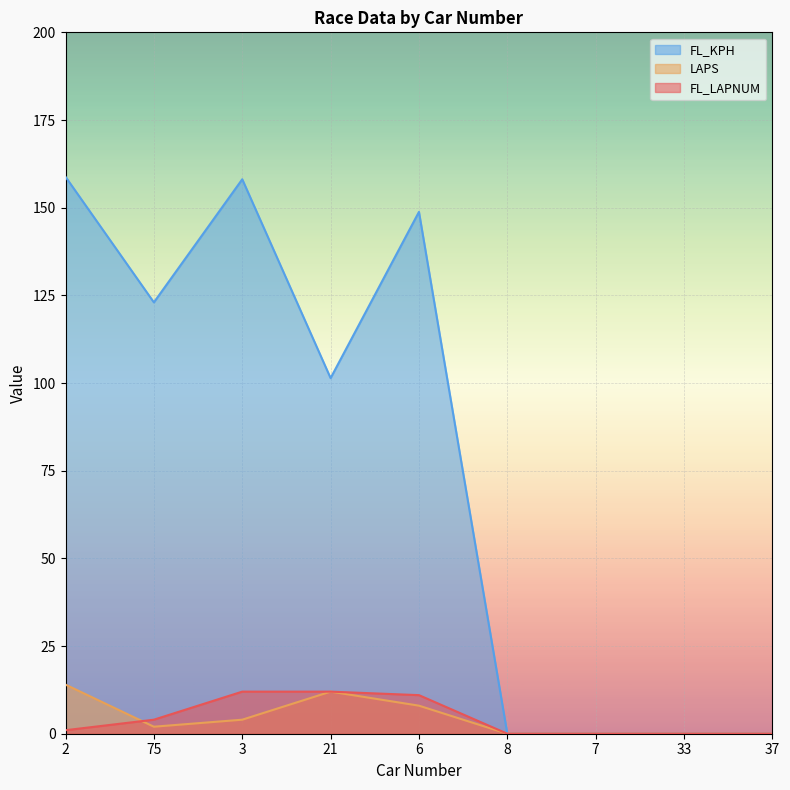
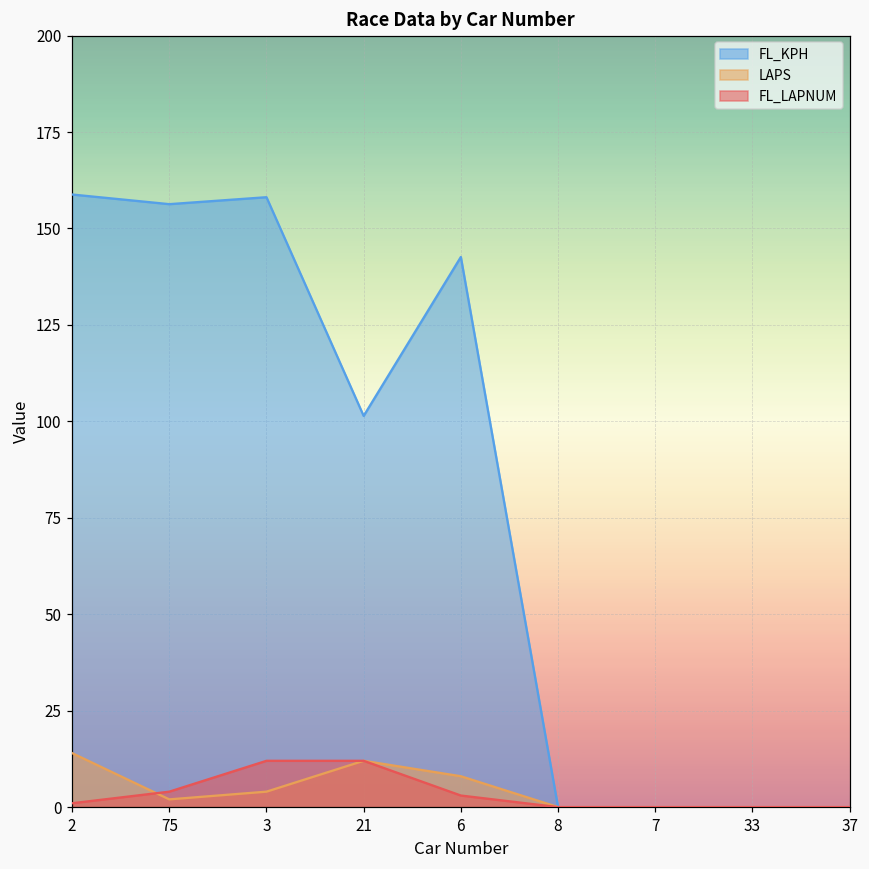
  {
    "FL_KPH": {
      "2": 159,
-     "75": 123,
+     "75": 156,
      "3": 158,
      "21": 101,
-     "6": 149
+     "6": 143
    },
    "LAPS": {
      "2": 14,
      "75": 2,
      "3": 4,
      "6": 8
    },
    "FL_LAPNUM": {
      "2": 1,
      "75": 4,
      "3": 12,
-     "6": 11
+     "6": 3
    }
  }
